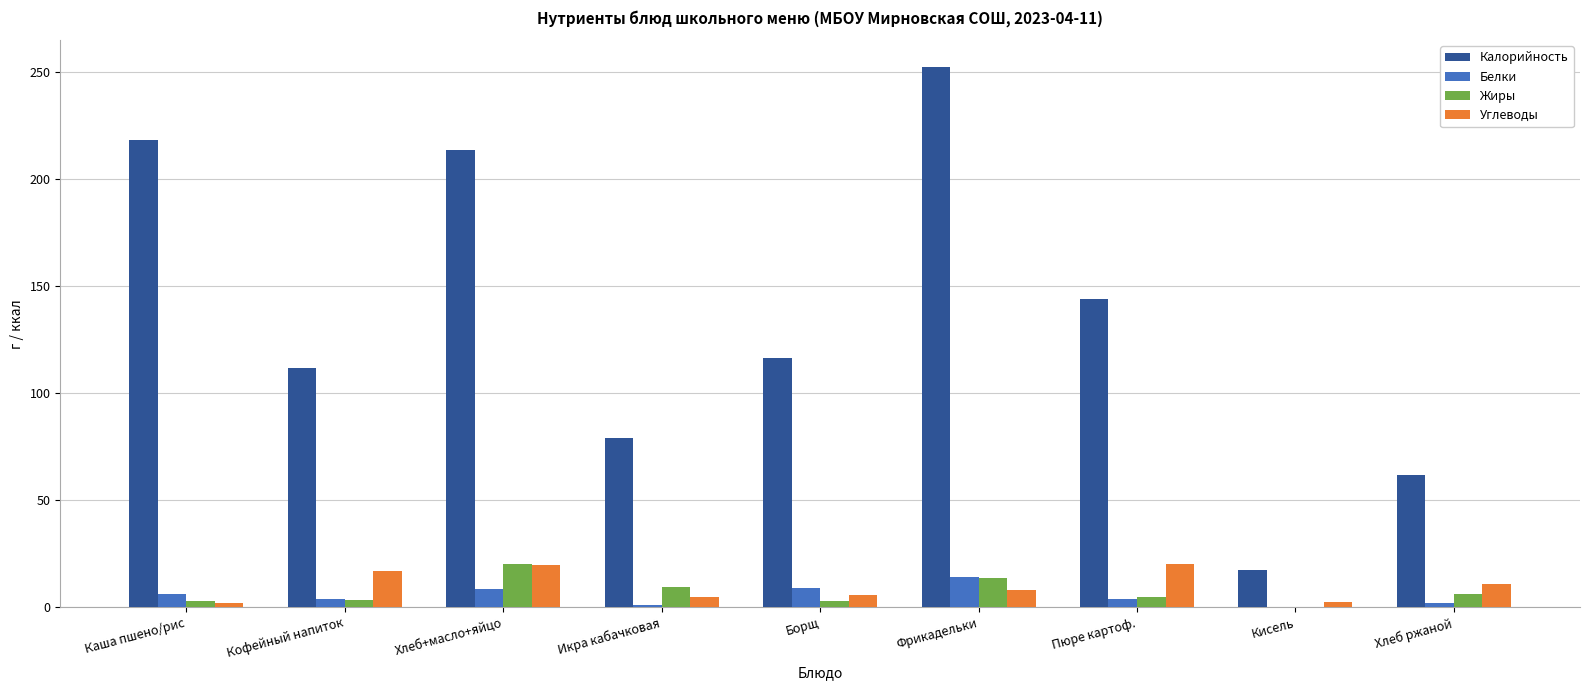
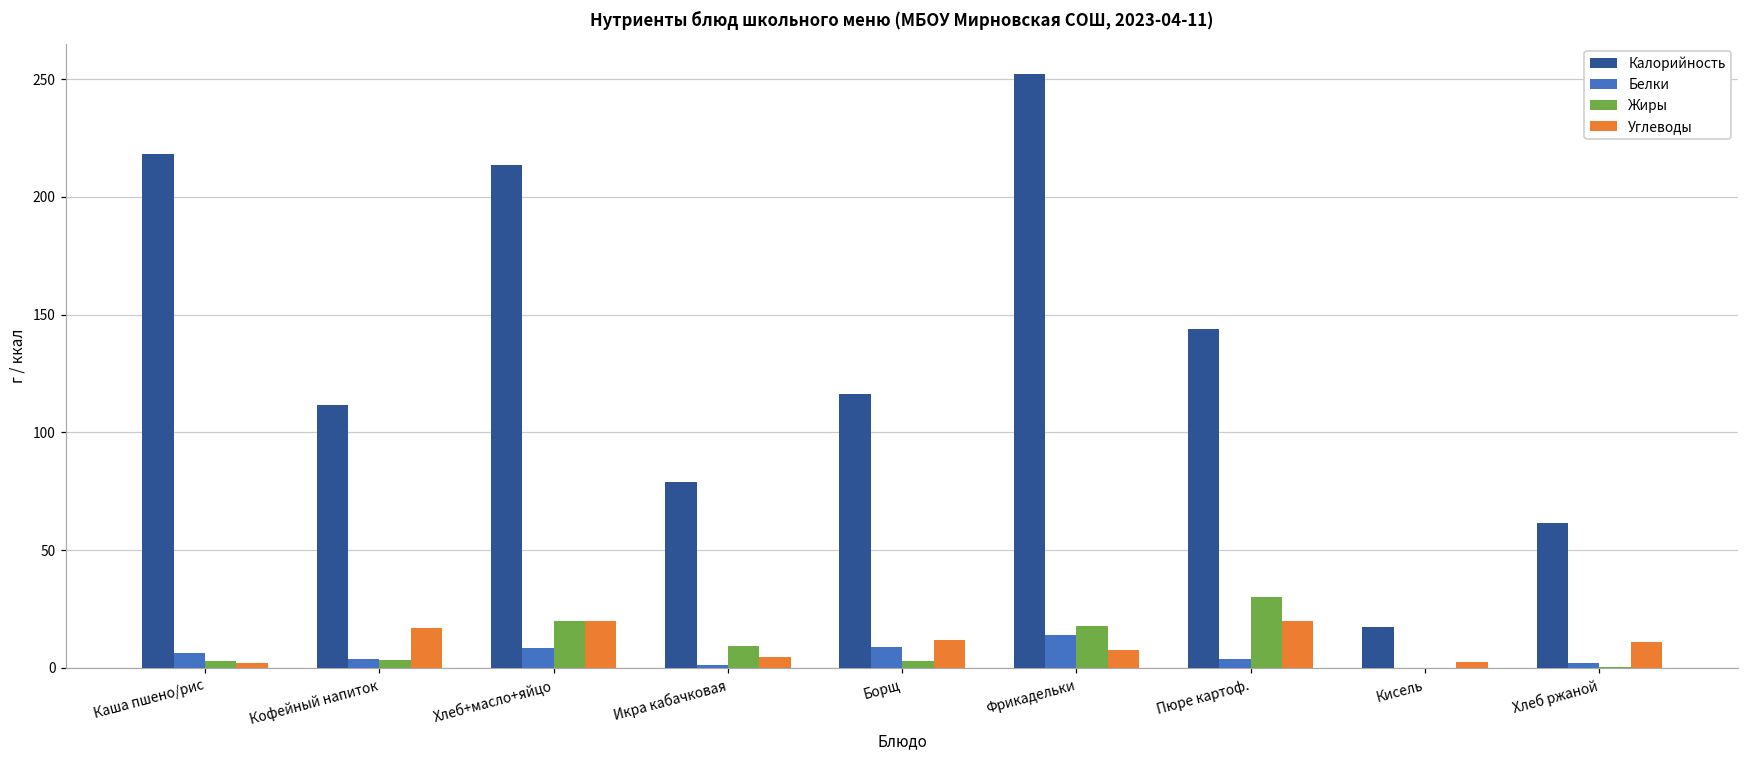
  {
    "Жиры": {
      "Каша пшено/рис": 3,
      "Кофейный напиток": 3,
      "Хлеб+масло+яйцо": 20,
      "Икра кабачковая": 9,
      "Борщ": 3,
-     "Фрикадельки": 14,
-     "Пюре картоф.": 5,
+     "Фрикадельки": 18,
+     "Пюре картоф.": 30,
      "Кисель": 0,
-     "Хлеб ржаной": 6
+     "Хлеб ржаной": 0
    },
    "Углеводы": {
      "Каша пшено/рис": 2,
      "Кофейный напиток": 17,
      "Хлеб+масло+яйцо": 20,
      "Икра кабачковая": 5,
-     "Борщ": 6,
+     "Борщ": 12,
      "Фрикадельки": 8,
      "Пюре картоф.": 20,
      "Кисель": 3,
      "Хлеб ржаной": 11
    }
  }
